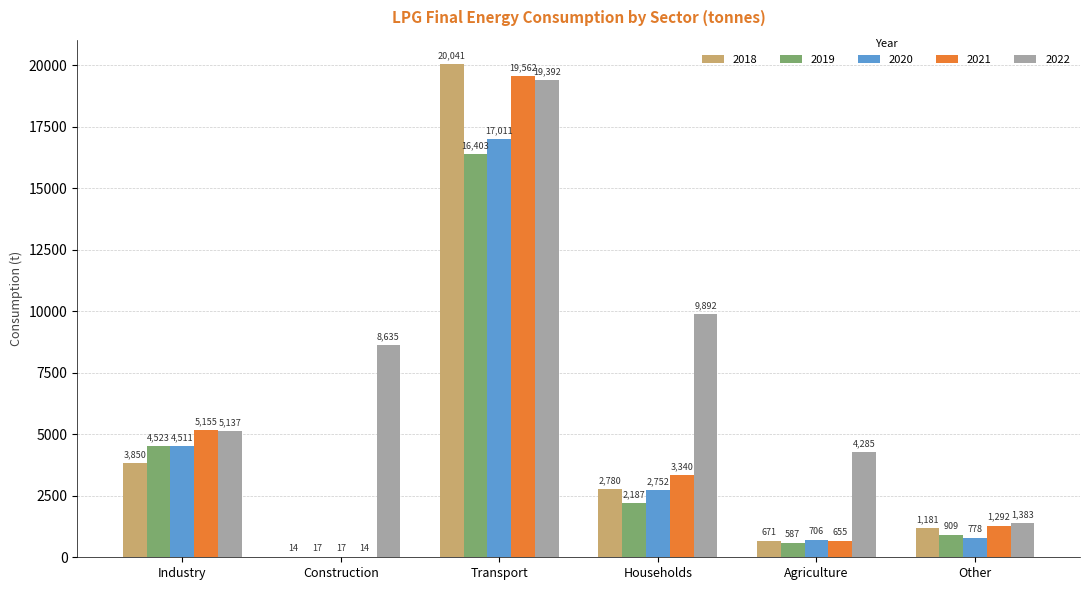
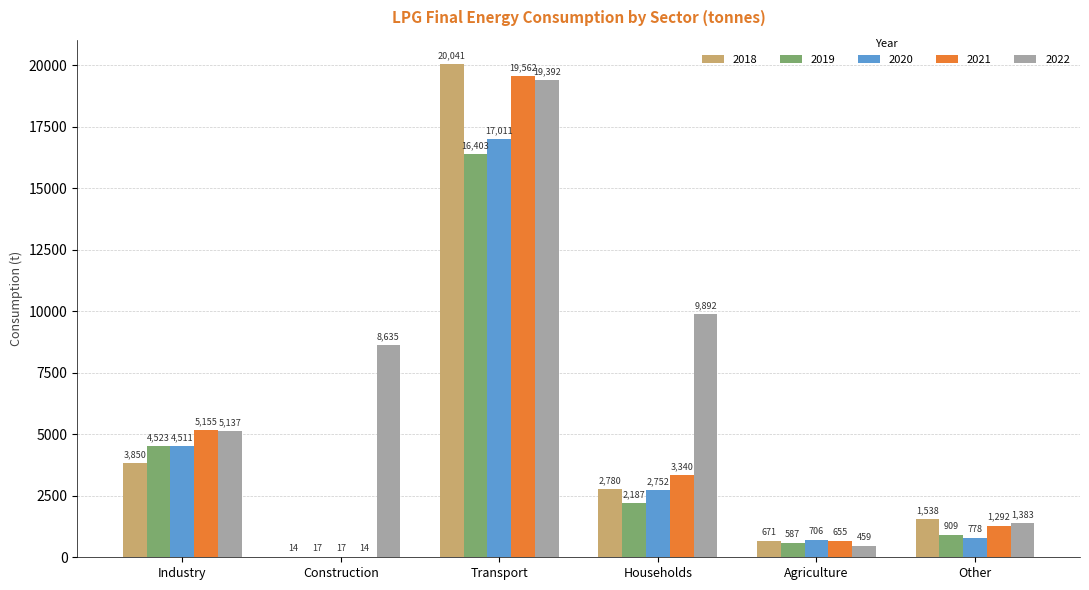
  {
    "2018": {
      "Industry": "3,850",
      "Construction": "14",
      "Transport": "20,041",
      "Households": "2,780",
      "Agriculture": "671",
-     "Other": "1,181"
+     "Other": "1,538"
    },
    "2019": {
      "Industry": "4,523",
      "Construction": "17",
      "Transport": "16,403",
      "Households": "2,187",
      "Agriculture": "587",
      "Other": "909"
    },
    "2020": {
      "Industry": "4,511",
      "Construction": "17",
      "Transport": "17,011",
      "Households": "2,752",
      "Agriculture": "706",
      "Other": "778"
    },
    "2021": {
      "Industry": "5,155",
      "Construction": "14",
      "Transport": "19,562",
      "Households": "3,340",
      "Agriculture": "655",
      "Other": "1,292"
    },
    "2022": {
      "Industry": "5,137",
      "Construction": "8,635",
      "Transport": "19,392",
      "Households": "9,892",
-     "Agriculture": "4,285",
+     "Agriculture": "459",
      "Other": "1,383"
    }
  }
